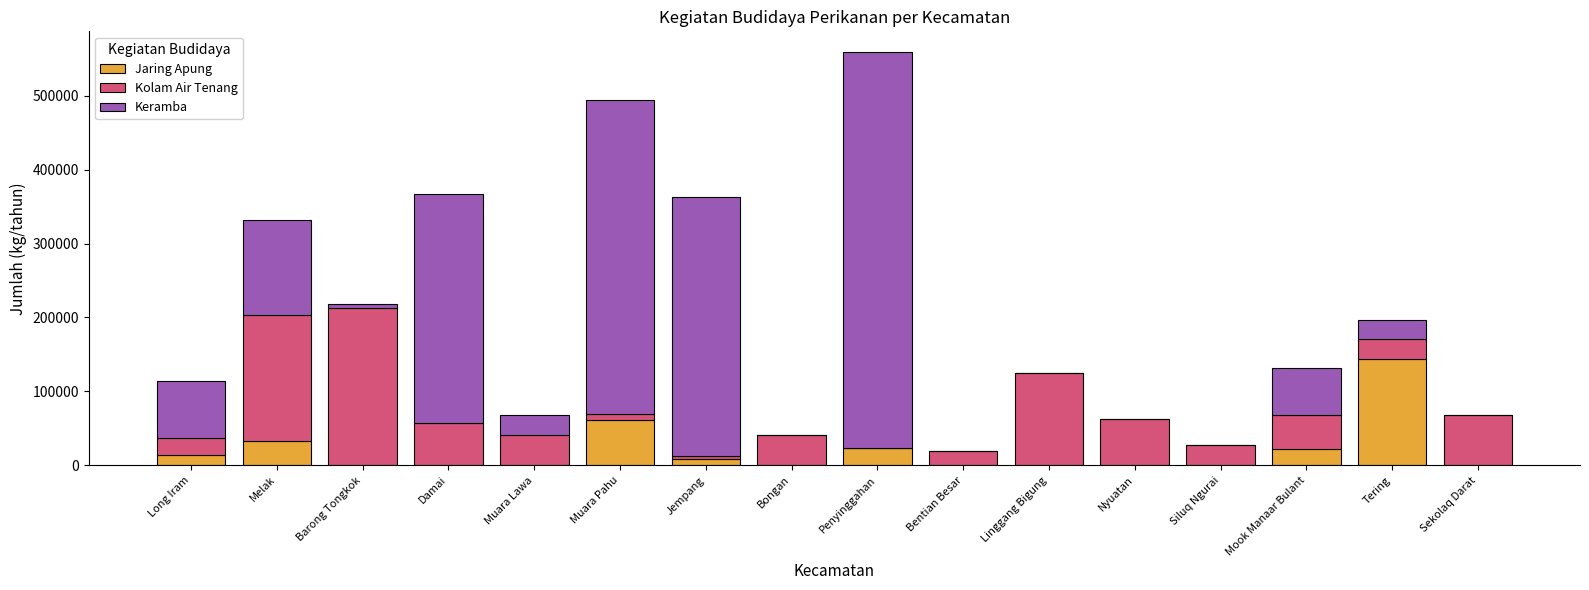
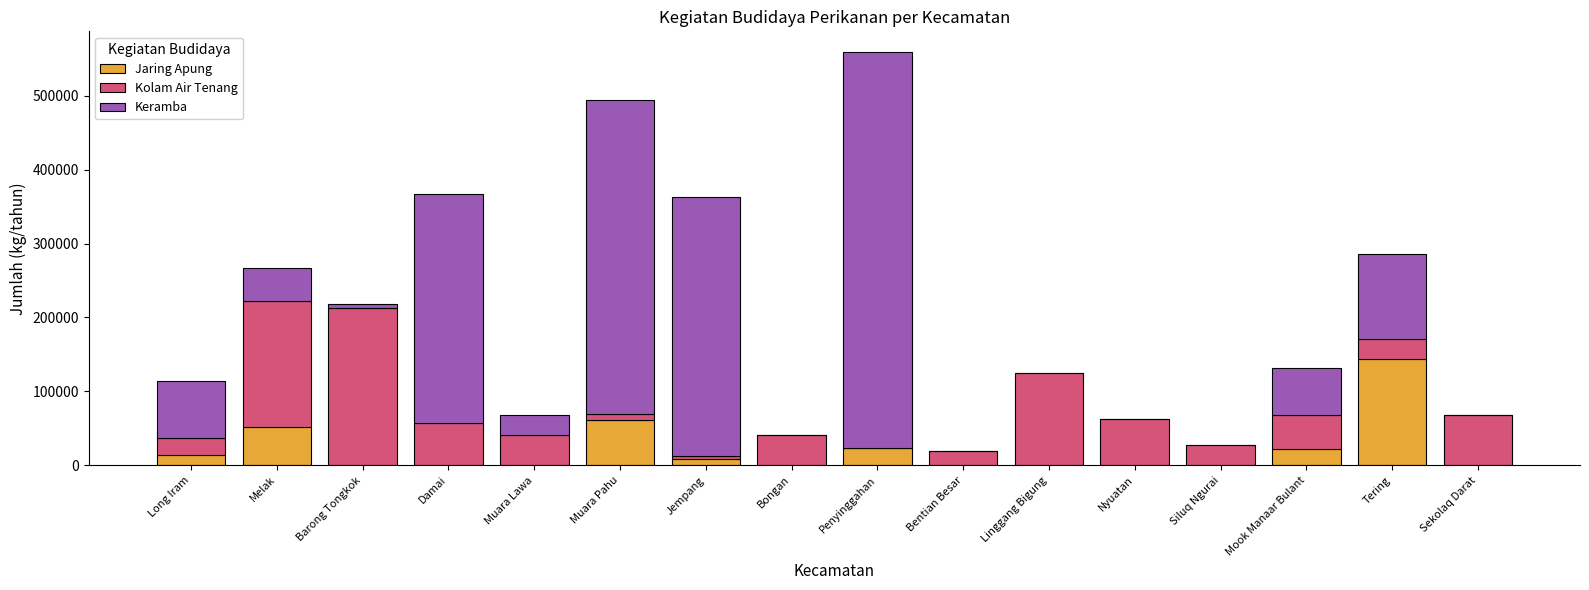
  {
    "Jaring Apung": {
      "Long Iram": 10000,
-     "Melak": 30000,
+     "Melak": 50000,
      "Barong Tongkok": 0,
      "Damai": 0,
      "Muara Lawa": 0,
      "Muara Pahu": 60000,
      "Jempang": 10000,
      "Bongan": 0,
      "Penyinggahan": 20000,
      "Bentian Besar": 0,
      "Linggang Bigung": 0,
      "Nyuatan": 0,
      "Siluq Ngurai": 0,
      "Mook Manaar Bulant": 20000,
      "Tering": 140000,
      "Sekolaq Darat": 0
    },
    "Kolam Air Tenang": {
      "Long Iram": 20000,
      "Melak": 170000,
      "Barong Tongkok": 210000,
      "Damai": 60000,
      "Muara Lawa": 40000,
      "Muara Pahu": 10000,
      "Jempang": 0,
      "Bongan": 40000,
      "Penyinggahan": 0,
      "Bentian Besar": 20000,
      "Linggang Bigung": 120000,
      "Nyuatan": 60000,
      "Siluq Ngurai": 30000,
      "Mook Manaar Bulant": 50000,
      "Tering": 30000,
      "Sekolaq Darat": 70000
    },
    "Keramba": {
      "Long Iram": 80000,
-     "Melak": 130000,
+     "Melak": 50000,
      "Barong Tongkok": 10000,
      "Damai": 310000,
      "Muara Lawa": 30000,
      "Muara Pahu": 420000,
      "Jempang": 350000,
      "Bongan": 0,
      "Penyinggahan": 540000,
      "Bentian Besar": 0,
      "Linggang Bigung": 0,
      "Nyuatan": 0,
      "Siluq Ngurai": 0,
      "Mook Manaar Bulant": 60000,
-     "Tering": 30000,
+     "Tering": 120000,
      "Sekolaq Darat": 0
    }
  }
